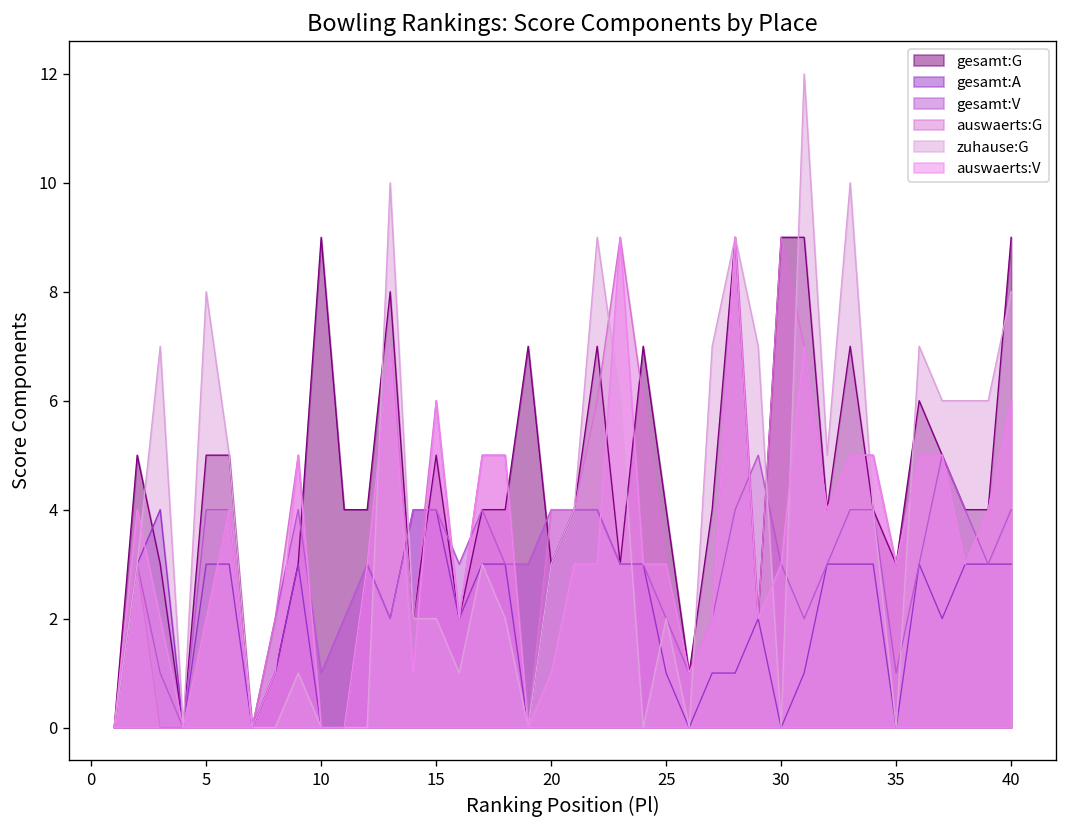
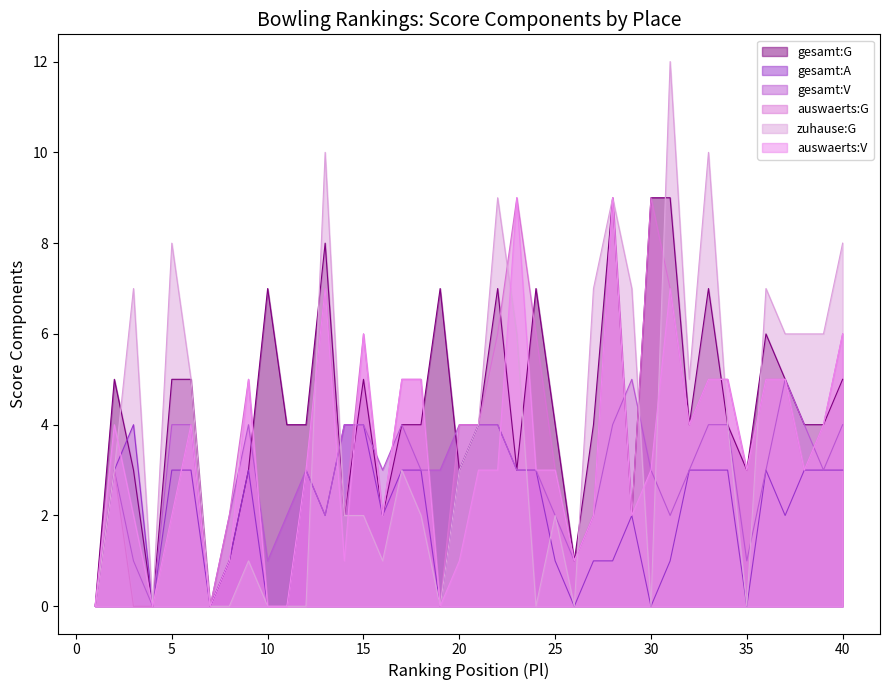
  {
    "gesamt:G": {
      "5": 5,
-     "10": 9,
+     "10": 7,
      "15": 5,
      "25": 4,
-     "40": 9
+     "40": 5
    }
  }
